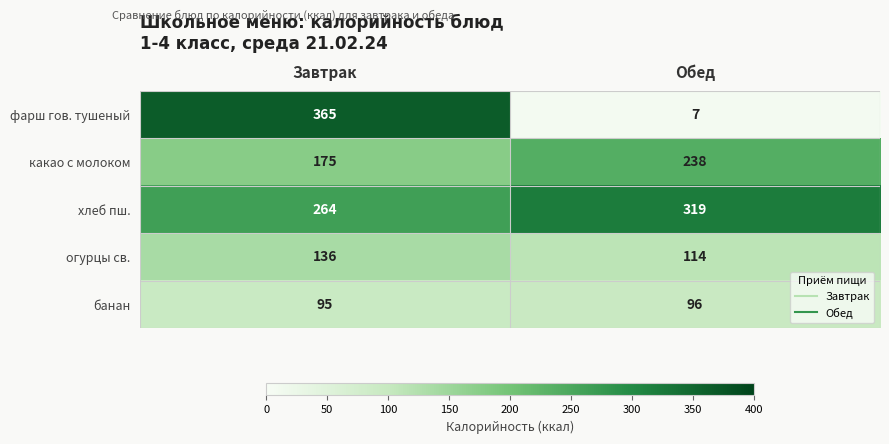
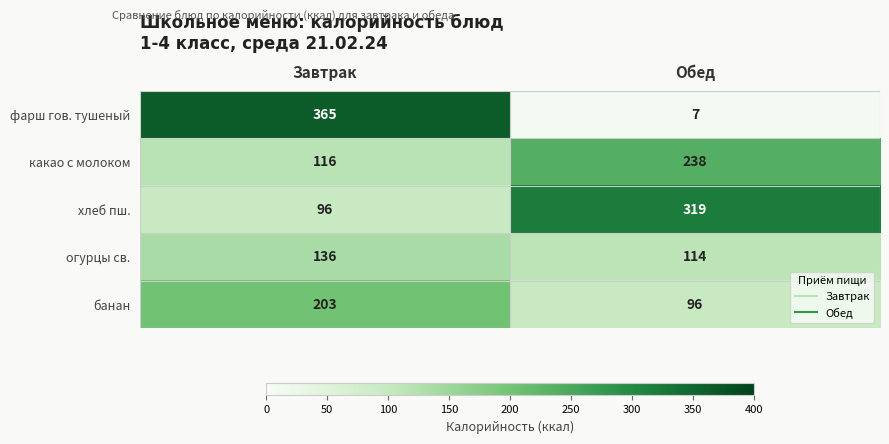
  {
    "фарш гов. тушеный": {
      "Завтрак": 365,
      "Обед": 7
    },
    "какао с молоком": {
-     "Завтрак": 175,
+     "Завтрак": 116,
      "Обед": 238
    },
    "хлеб пш.": {
-     "Завтрак": 264,
+     "Завтрак": 96,
      "Обед": 319
    },
    "огурцы св.": {
      "Завтрак": 136,
      "Обед": 114
    },
    "банан": {
-     "Завтрак": 95,
+     "Завтрак": 203,
      "Обед": 96
    }
  }
